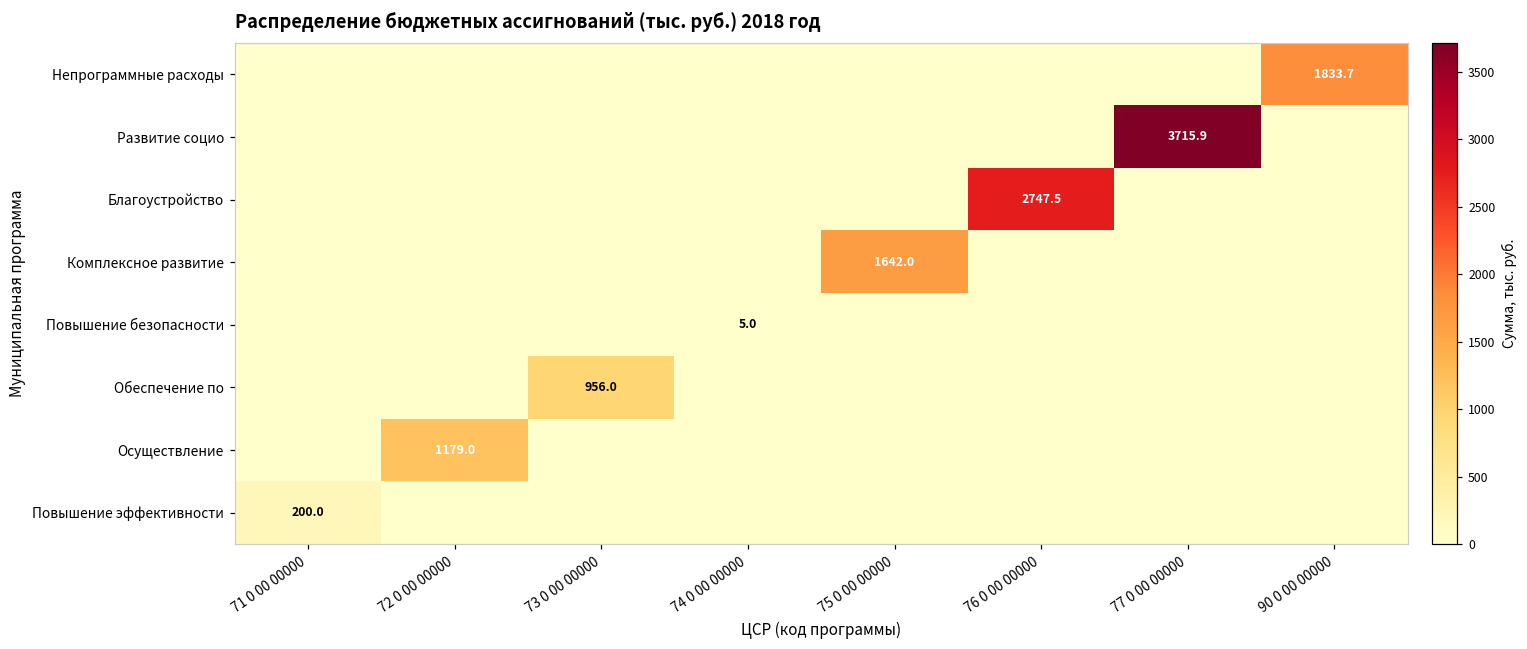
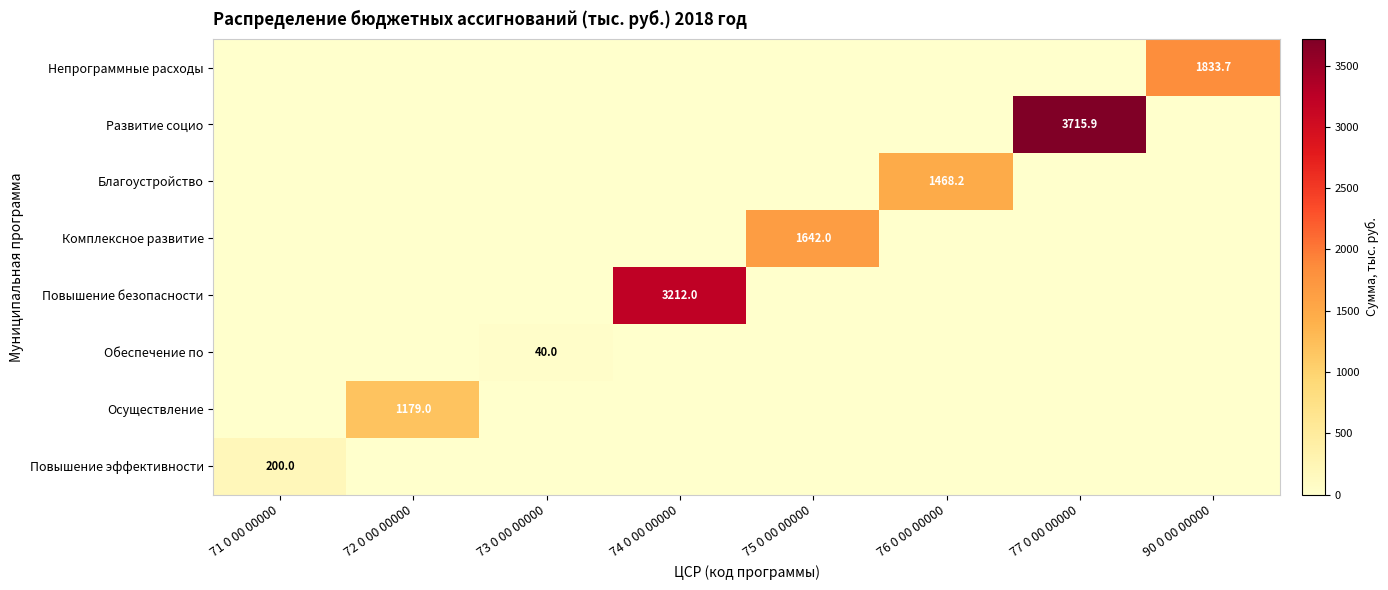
  {
    "Непрограммные расходы": {
      "90 0 00 00000": 1833.7
    },
    "Развитие социо": {
      "77 0 00 00000": 3715.9
    },
    "Благоустройство": {
-     "76 0 00 00000": 2747.5
+     "76 0 00 00000": 1468.2
    },
    "Комплексное развитие": {
      "75 0 00 00000": 1642.0
    },
    "Повышение безопасности": {
-     "74 0 00 00000": 5.0
+     "74 0 00 00000": 3212.0
    },
    "Обеспечение по": {
-     "73 0 00 00000": 956.0
+     "73 0 00 00000": 40.0
    },
    "Осуществление": {
      "72 0 00 00000": 1179.0
    },
    "Повышение эффективности": {
      "71 0 00 00000": 200.0
    }
  }
